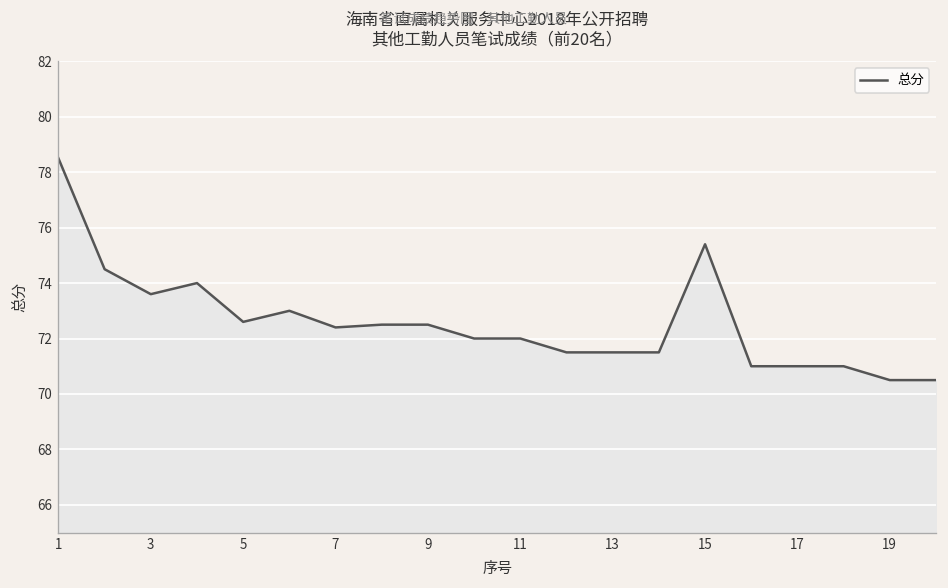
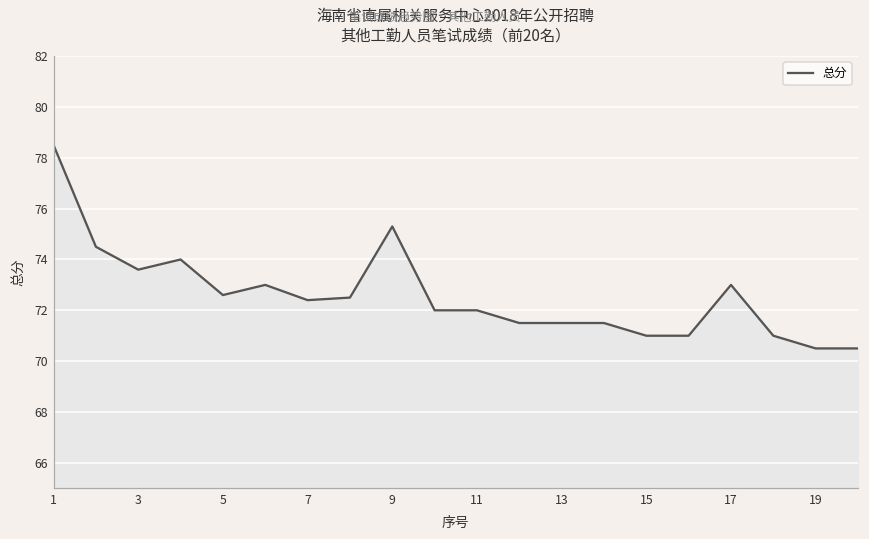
  {
    "1": 78.5,
    "3": 73.6,
    "5": 72.6,
    "7": 72.4,
-   "9": 72.5,
+   "9": 75.3,
    "11": 72.0,
    "13": 71.5,
-   "15": 75.4,
-   "17": 71,
+   "15": 71.0,
+   "17": 73,
    "19": 70.5
  }
